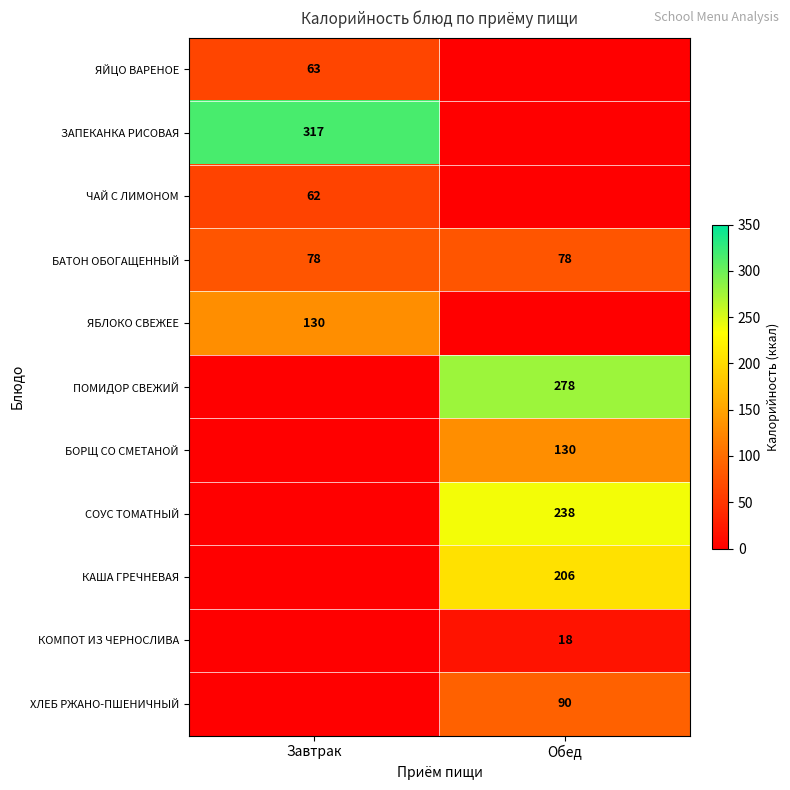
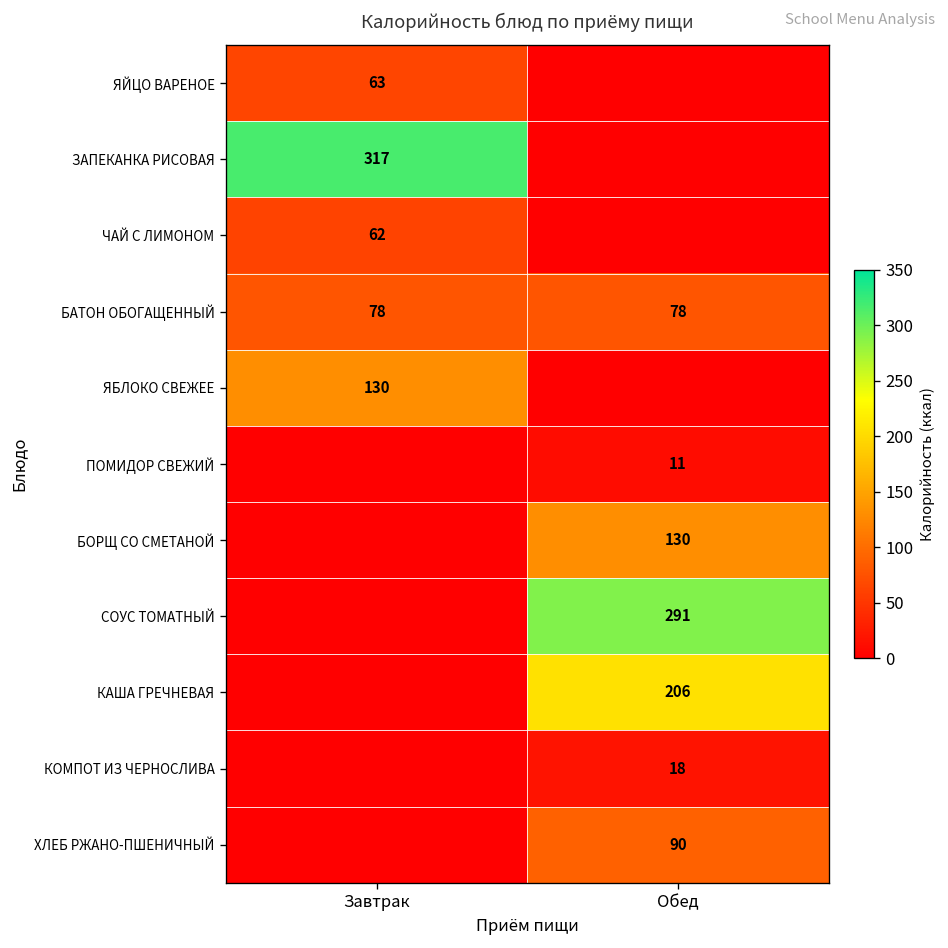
  {
    "ЯЙЦО ВАРЕНОЕ": {
      "Завтрак": 63
    },
    "ЗАПЕКАНКА РИСОВАЯ": {
      "Завтрак": 317
    },
    "ЧАЙ С ЛИМОНОМ": {
      "Завтрак": 62
    },
    "БАТОН ОБОГАЩЕННЫЙ": {
      "Завтрак": 78,
      "Обед": 78
    },
    "ЯБЛОКО СВЕЖЕЕ": {
      "Завтрак": 130
    },
    "ПОМИДОР СВЕЖИЙ": {
-     "Обед": 278
+     "Обед": 11
    },
    "БОРЩ СО СМЕТАНОЙ": {
      "Обед": 130
    },
    "СОУС ТОМАТНЫЙ": {
-     "Обед": 238
+     "Обед": 291
    },
    "КАША ГРЕЧНЕВАЯ": {
      "Обед": 206
    },
    "КОМПОТ ИЗ ЧЕРНОСЛИВА": {
      "Обед": 18
    },
    "ХЛЕБ РЖАНО-ПШЕНИЧНЫЙ": {
      "Обед": 90
    }
  }
